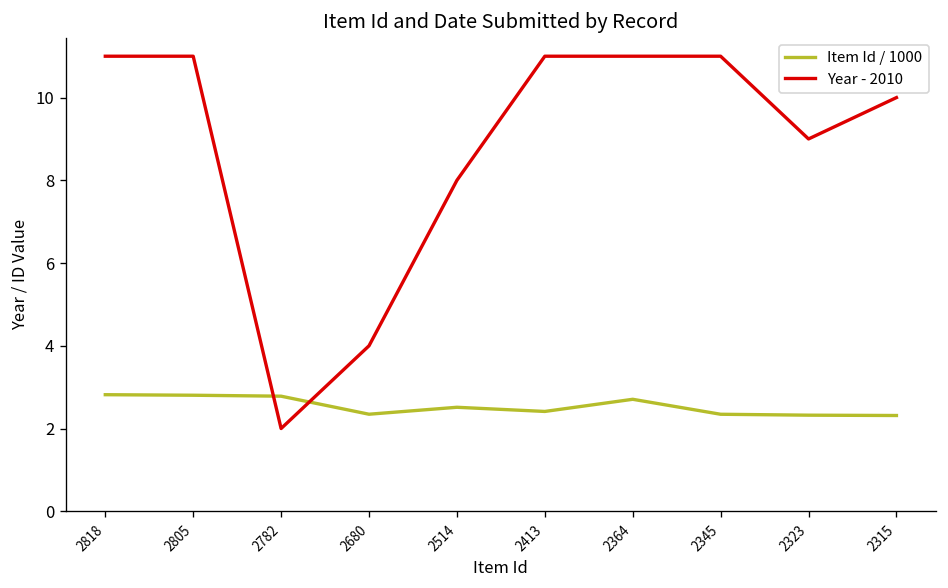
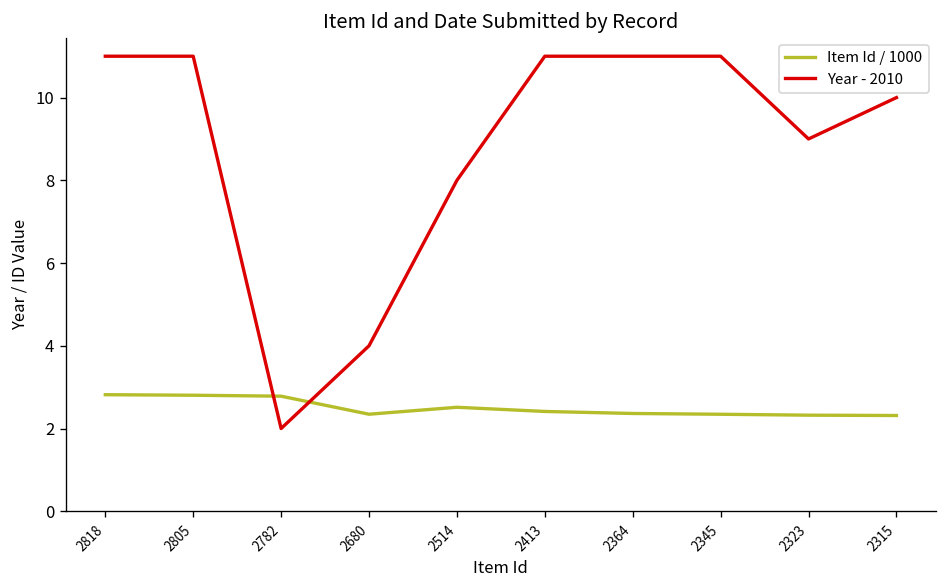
  {
    "Item Id / 1000": {
      "2818": 2.8,
      "2805": 2.8,
      "2782": 2.8,
      "2680": 2.3,
      "2514": 2.5,
      "2413": 2.4,
-     "2364": 2.7,
+     "2364": 2.4,
      "2345": 2.3,
      "2323": 2.3,
      "2315": 2.3
    },
    "Year - 2010": {
      "2818": 11.0,
      "2805": 11.0,
      "2782": 2.0,
      "2680": 4.0,
      "2514": 8.0,
      "2413": 11.0,
      "2364": 11.0,
      "2345": 11.0,
      "2323": 9.0,
      "2315": 10.0
    }
  }
